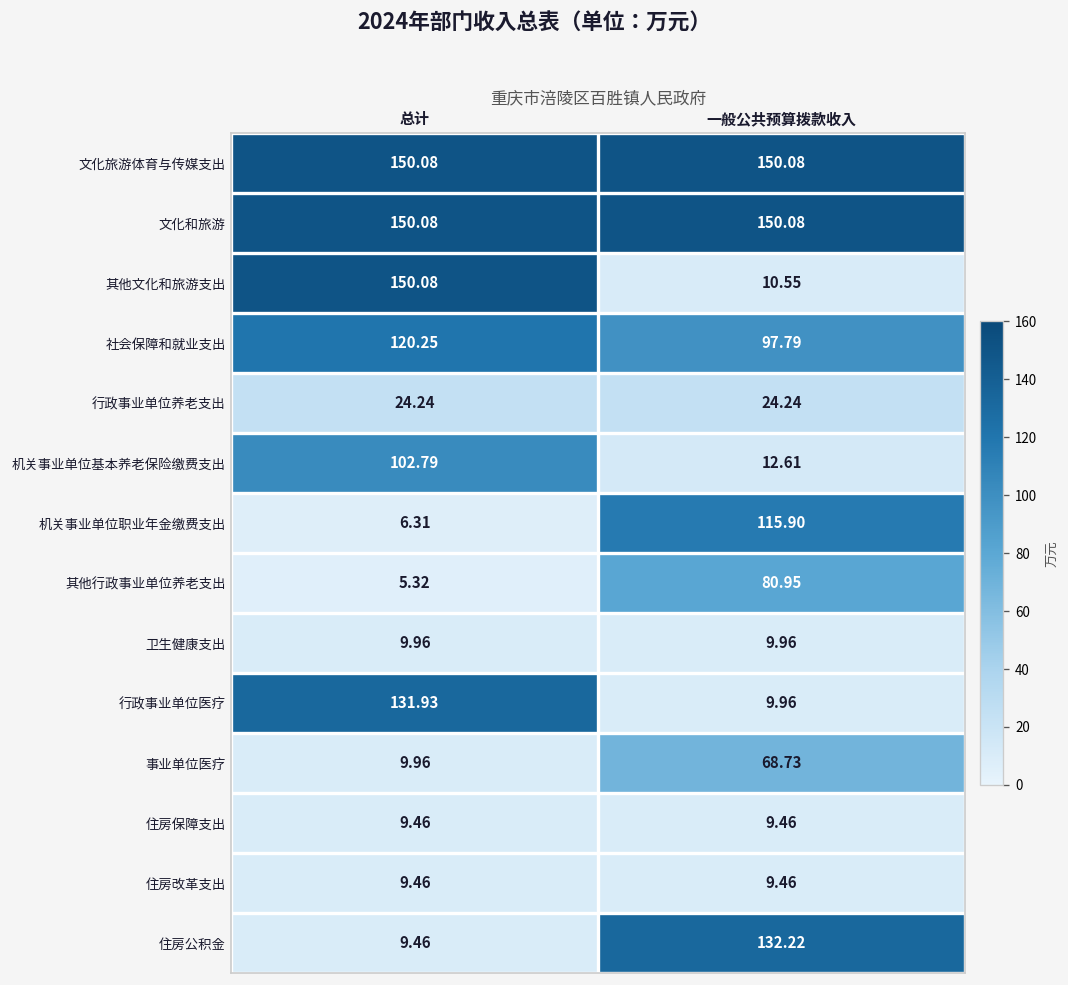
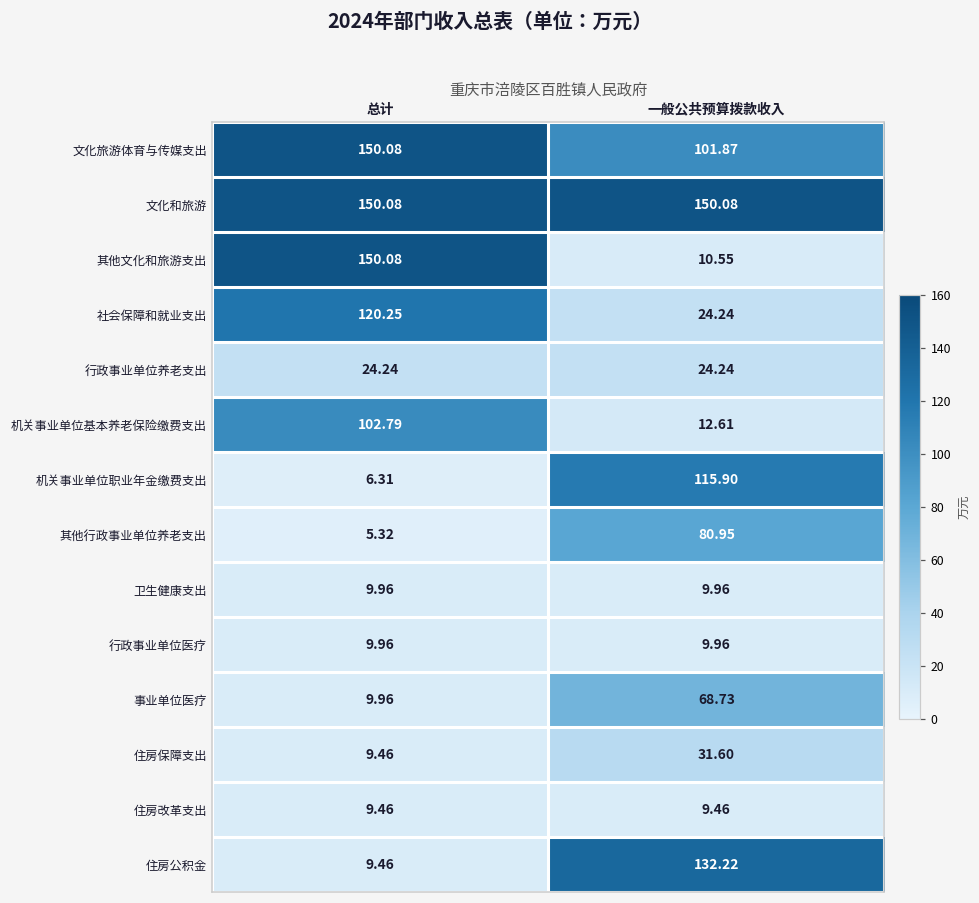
  {
    "文化旅游体育与传媒支出": {
      "总计": 150.08,
-     "一般公共预算拨款收入": 150.08
+     "一般公共预算拨款收入": 101.87
    },
    "文化和旅游": {
      "总计": 150.08,
      "一般公共预算拨款收入": 150.08
    },
    "其他文化和旅游支出": {
      "总计": 150.08,
      "一般公共预算拨款收入": 10.55
    },
    "社会保障和就业支出": {
      "总计": 120.25,
-     "一般公共预算拨款收入": 97.79
+     "一般公共预算拨款收入": 24.24
    },
    "行政事业单位养老支出": {
      "总计": 24.24,
      "一般公共预算拨款收入": 24.24
    },
    "机关事业单位基本养老保险缴费支出": {
      "总计": 102.79,
      "一般公共预算拨款收入": 12.61
    },
    "机关事业单位职业年金缴费支出": {
      "总计": 6.31,
      "一般公共预算拨款收入": 115.90
    },
    "其他行政事业单位养老支出": {
      "总计": 5.32,
      "一般公共预算拨款收入": 80.95
    },
    "卫生健康支出": {
      "总计": 9.96,
      "一般公共预算拨款收入": 9.96
    },
    "行政事业单位医疗": {
-     "总计": 131.93,
+     "总计": 9.96,
      "一般公共预算拨款收入": 9.96
    },
    "事业单位医疗": {
      "总计": 9.96,
      "一般公共预算拨款收入": 68.73
    },
    "住房保障支出": {
      "总计": 9.46,
-     "一般公共预算拨款收入": 9.46
+     "一般公共预算拨款收入": 31.60
    },
    "住房改革支出": {
      "总计": 9.46,
      "一般公共预算拨款收入": 9.46
    },
    "住房公积金": {
      "总计": 9.46,
      "一般公共预算拨款收入": 132.22
    }
  }
